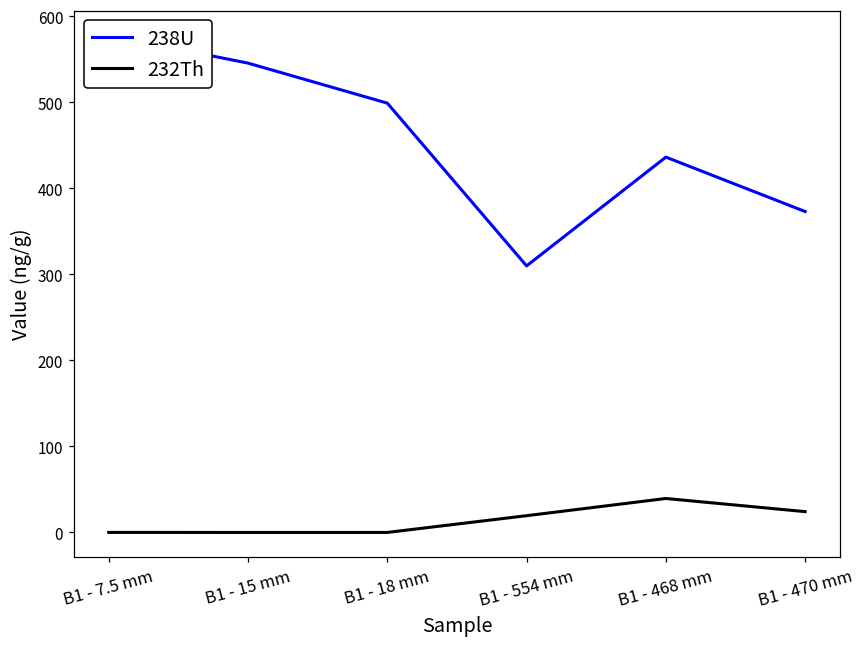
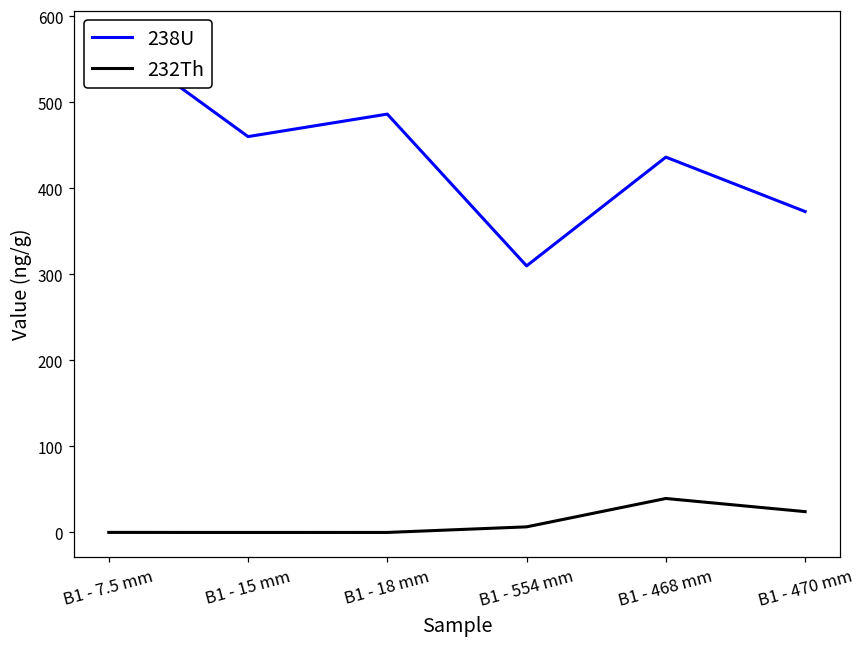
  {
    "238U": {
-     "B1 - 15 mm": 550,
-     "B1 - 18 mm": 500,
+     "B1 - 15 mm": 460,
+     "B1 - 18 mm": 490,
      "B1 - 554 mm": 310,
      "B1 - 468 mm": 440,
      "B1 - 470 mm": 370
    },
    "232Th": {
      "B1 - 7.5 mm": 0,
      "B1 - 15 mm": 0,
      "B1 - 18 mm": 0,
-     "B1 - 554 mm": 20,
+     "B1 - 554 mm": 10,
      "B1 - 468 mm": 40,
      "B1 - 470 mm": 20
    }
  }
